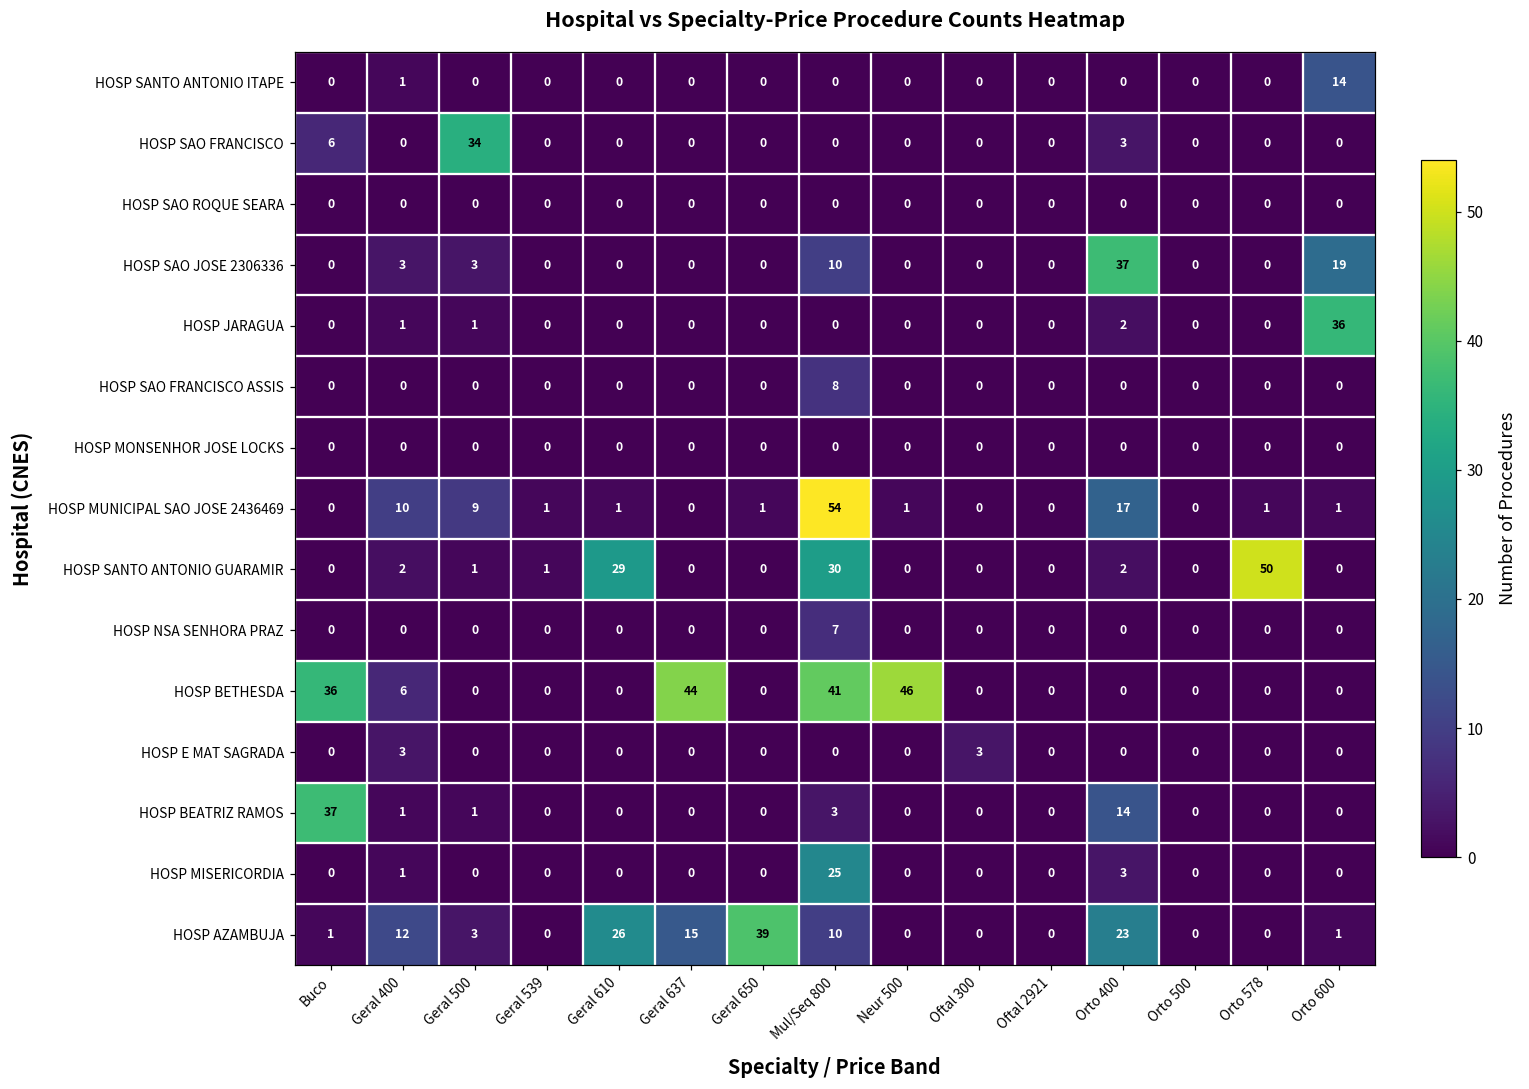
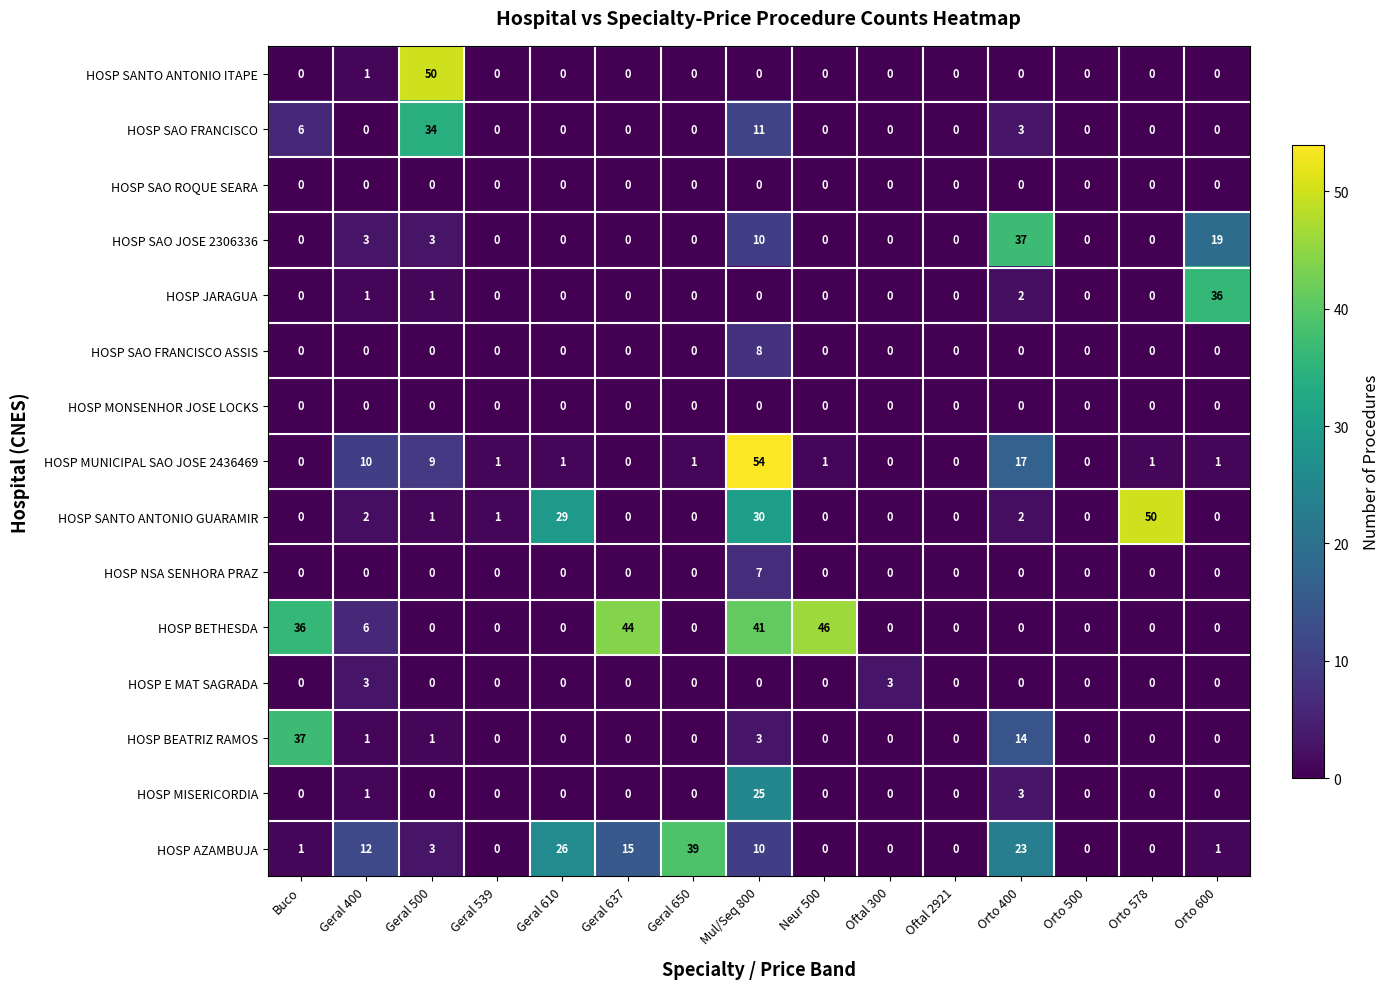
  {
    "HOSP SANTO ANTONIO ITAPE": {
      "Buco": 0,
      "Geral 400": 1,
-     "Geral 500": 0,
+     "Geral 500": 50,
      "Geral 539": 0,
      "Geral 610": 0,
      "Geral 637": 0,
      "Geral 650": 0,
      "Mul/Seq 800": 0,
      "Neur 500": 0,
      "Oftal 300": 0,
      "Oftal 2921": 0,
      "Orto 400": 0,
      "Orto 500": 0,
      "Orto 578": 0,
-     "Orto 600": 14
+     "Orto 600": 0
    },
    "HOSP SAO FRANCISCO": {
      "Buco": 6,
      "Geral 400": 0,
      "Geral 500": 34,
      "Geral 539": 0,
      "Geral 610": 0,
      "Geral 637": 0,
      "Geral 650": 0,
-     "Mul/Seq 800": 0,
+     "Mul/Seq 800": 11,
      "Neur 500": 0,
      "Oftal 300": 0,
      "Oftal 2921": 0,
      "Orto 400": 3,
      "Orto 500": 0,
      "Orto 578": 0,
      "Orto 600": 0
    }
  }
